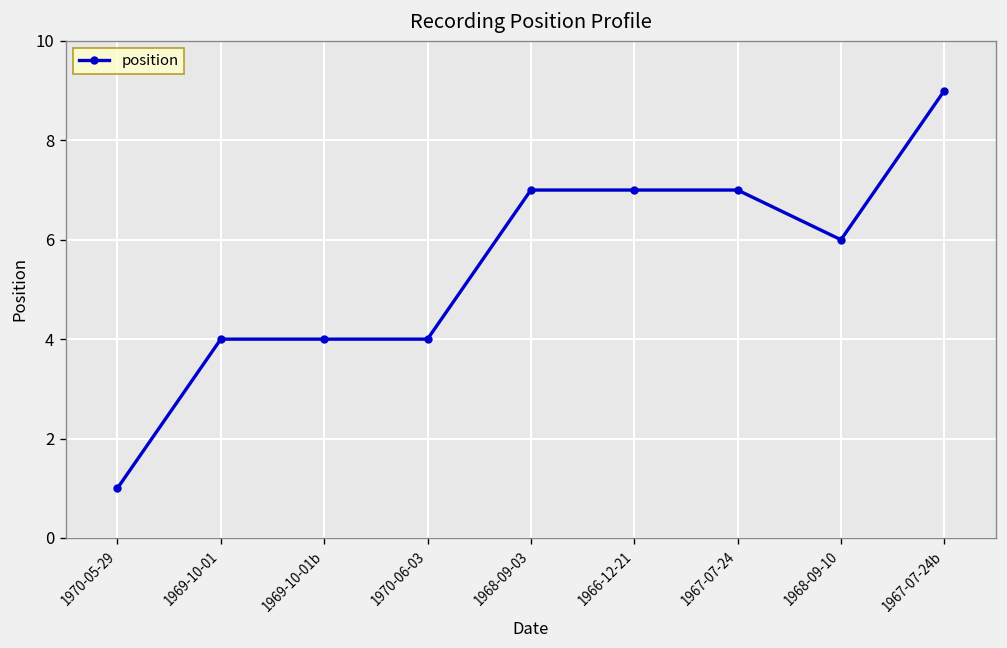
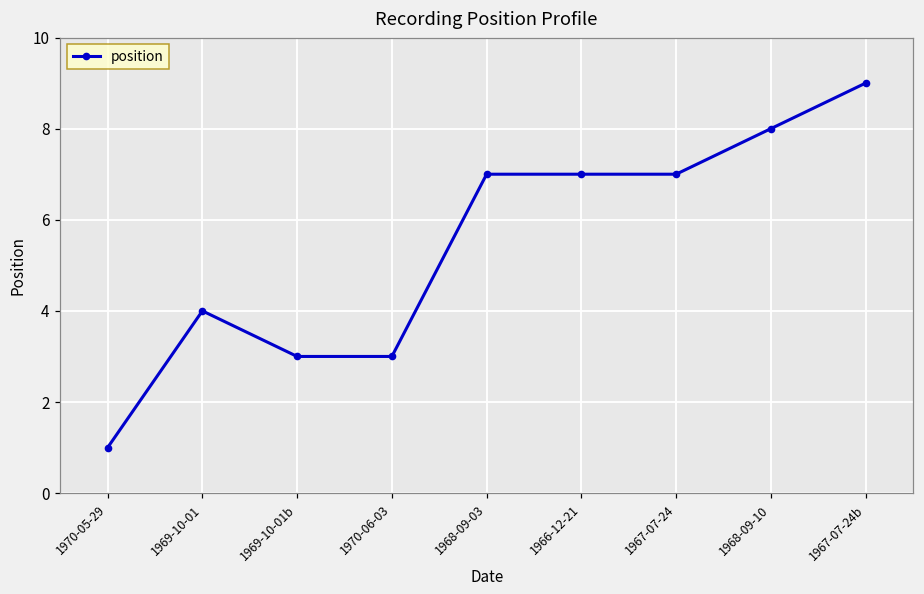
  {
    "1970-05-29": 1,
    "1969-10-01": 4,
-   "1969-10-01b": 4,
-   "1970-06-03": 4,
+   "1969-10-01b": 3,
+   "1970-06-03": 3,
    "1968-09-03": 7,
    "1966-12-21": 7,
    "1967-07-24": 7,
-   "1968-09-10": 6,
+   "1968-09-10": 8,
    "1967-07-24b": 9
  }
